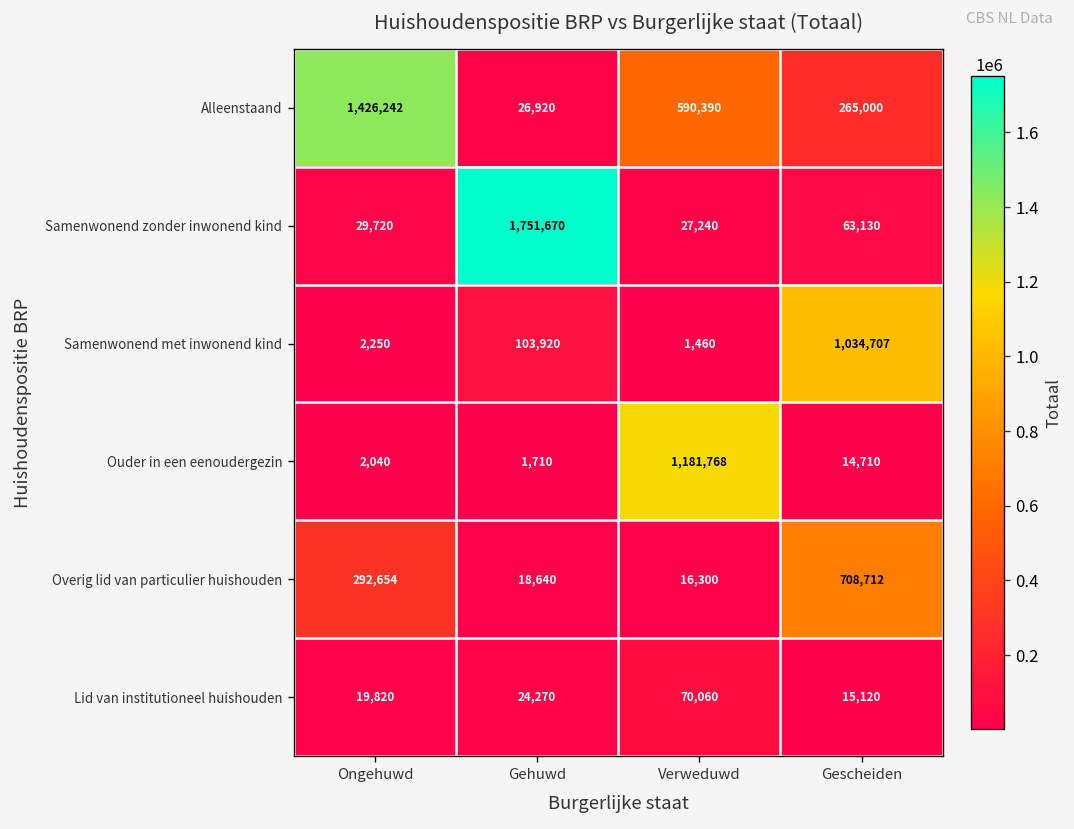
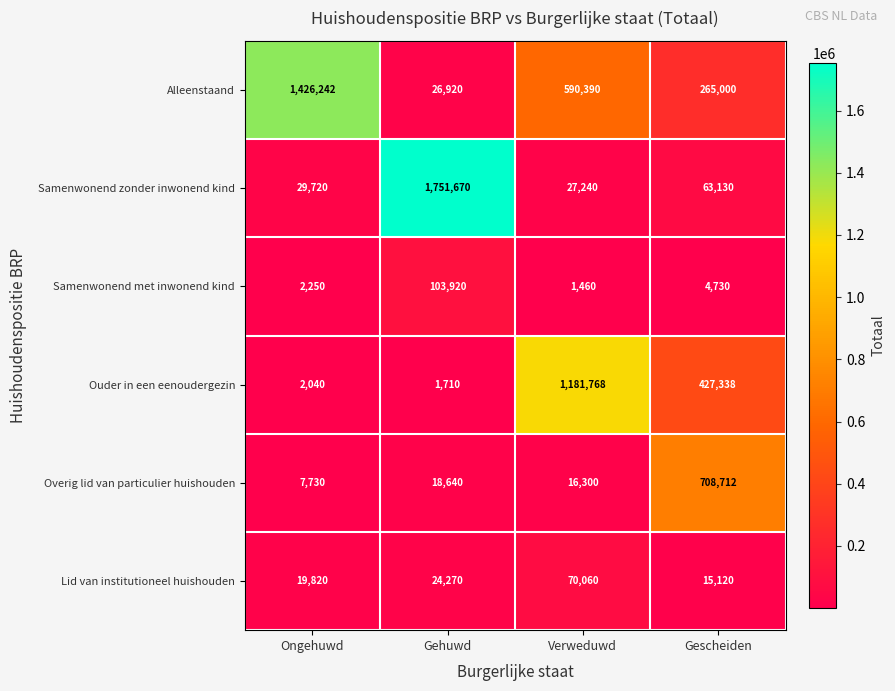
  {
    "Alleenstaand": {
      "Ongehuwd": "1,426,242",
      "Gehuwd": "26,920",
      "Verweduwd": "590,390",
      "Gescheiden": "265,000"
    },
    "Samenwonend zonder inwonend kind": {
      "Ongehuwd": "29,720",
      "Gehuwd": "1,751,670",
      "Verweduwd": "27,240",
      "Gescheiden": "63,130"
    },
    "Samenwonend met inwonend kind": {
      "Ongehuwd": "2,250",
      "Gehuwd": "103,920",
      "Verweduwd": "1,460",
-     "Gescheiden": "1,034,707"
+     "Gescheiden": "4,730"
    },
    "Ouder in een eenoudergezin": {
      "Ongehuwd": "2,040",
      "Gehuwd": "1,710",
      "Verweduwd": "1,181,768",
-     "Gescheiden": "14,710"
+     "Gescheiden": "427,338"
    },
    "Overig lid van particulier huishouden": {
-     "Ongehuwd": "292,654",
+     "Ongehuwd": "7,730",
      "Gehuwd": "18,640",
      "Verweduwd": "16,300",
      "Gescheiden": "708,712"
    },
    "Lid van institutioneel huishouden": {
      "Ongehuwd": "19,820",
      "Gehuwd": "24,270",
      "Verweduwd": "70,060",
      "Gescheiden": "15,120"
    }
  }
